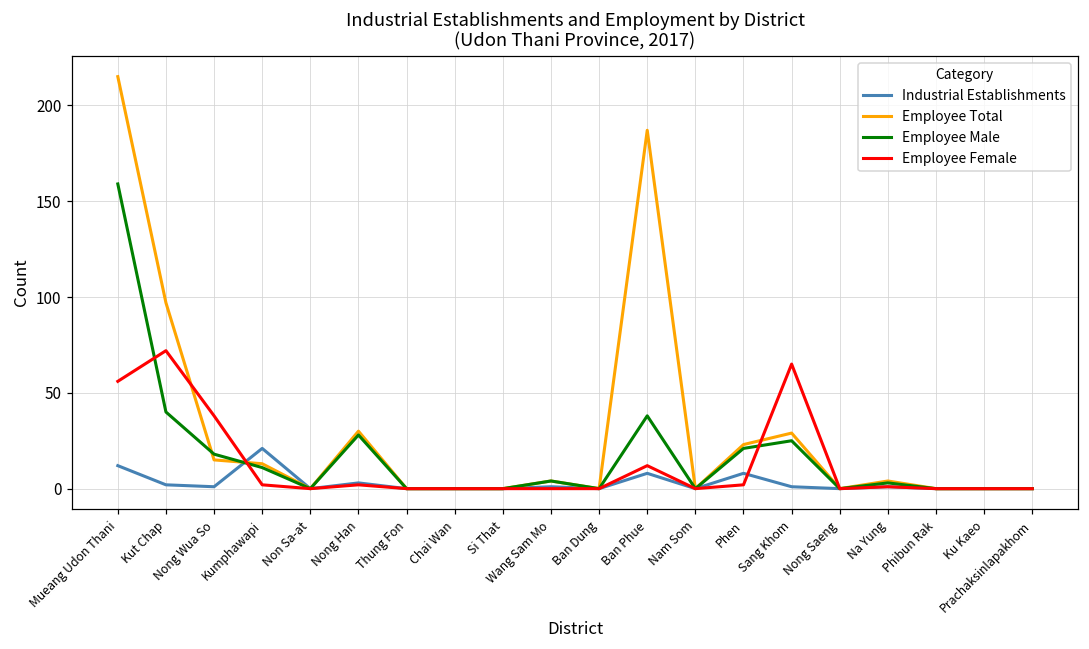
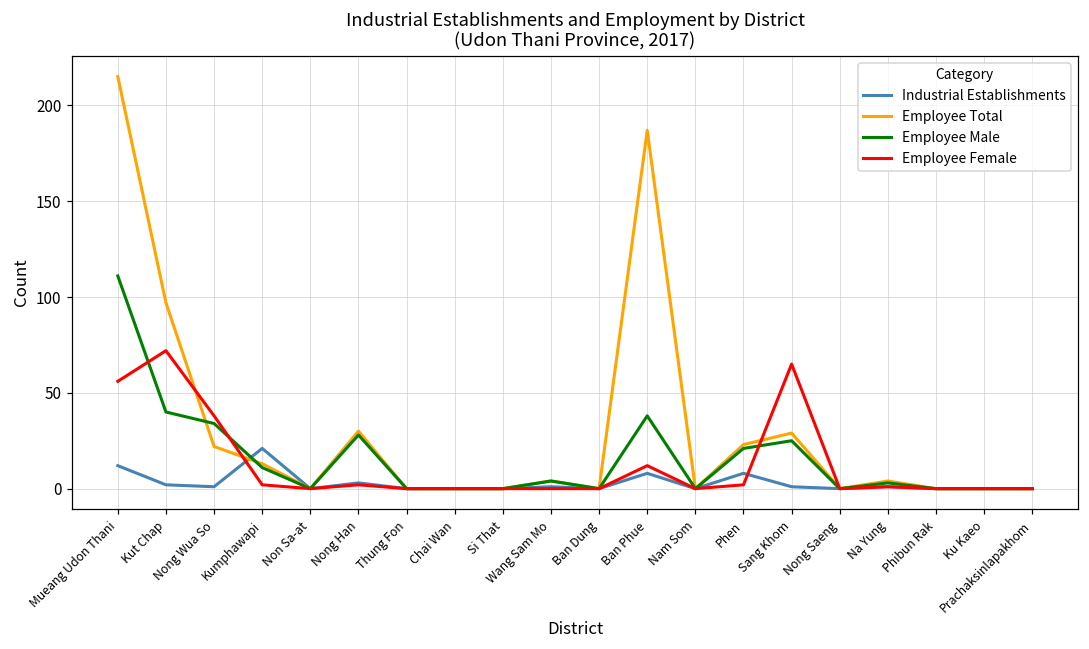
  {
    "Industrial Establishments": {
      "Mueang Udon Thani": 12,
      "Kut Chap": 2,
      "Nong Wua So": 1,
      "Kumphawapi": 21,
      "Ban Phue": 8,
      "Phen": 8,
      "Sang Khom": 1
    },
    "Employee Total": {
      "Mueang Udon Thani": 215,
      "Kut Chap": 97,
-     "Nong Wua So": 15,
+     "Nong Wua So": 22,
      "Kumphawapi": 13,
      "Nong Han": 30,
      "Ban Phue": 187,
      "Phen": 23,
      "Sang Khom": 29
    },
    "Employee Male": {
-     "Mueang Udon Thani": 159,
+     "Mueang Udon Thani": 111,
      "Kut Chap": 40,
-     "Nong Wua So": 18,
+     "Nong Wua So": 34,
      "Kumphawapi": 11,
      "Nong Han": 28,
      "Ban Phue": 38,
      "Phen": 21,
      "Sang Khom": 25
    },
    "Employee Female": {
      "Mueang Udon Thani": 56,
      "Kut Chap": 72,
      "Nong Wua So": 38,
      "Kumphawapi": 2,
      "Ban Phue": 12,
      "Phen": 2,
      "Sang Khom": 65
    }
  }
